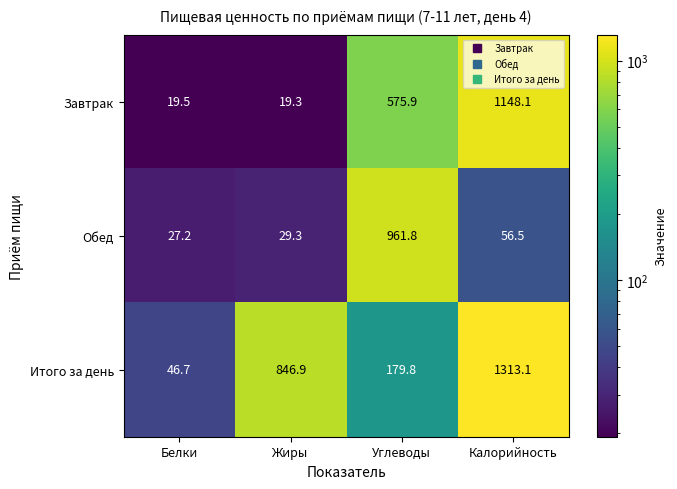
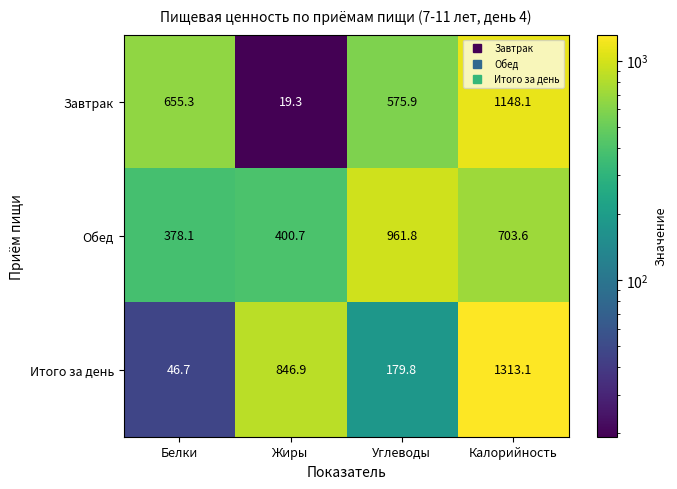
  {
    "Завтрак": {
-     "Белки": 19.5,
+     "Белки": 655.3,
      "Жиры": 19.3,
      "Углеводы": 575.9,
      "Калорийность": 1148.1
    },
    "Обед": {
-     "Белки": 27.2,
-     "Жиры": 29.3,
+     "Белки": 378.1,
+     "Жиры": 400.7,
      "Углеводы": 961.8,
-     "Калорийность": 56.5
+     "Калорийность": 703.6
    },
    "Итого за день": {
      "Белки": 46.7,
      "Жиры": 846.9,
      "Углеводы": 179.8,
      "Калорийность": 1313.1
    }
  }
